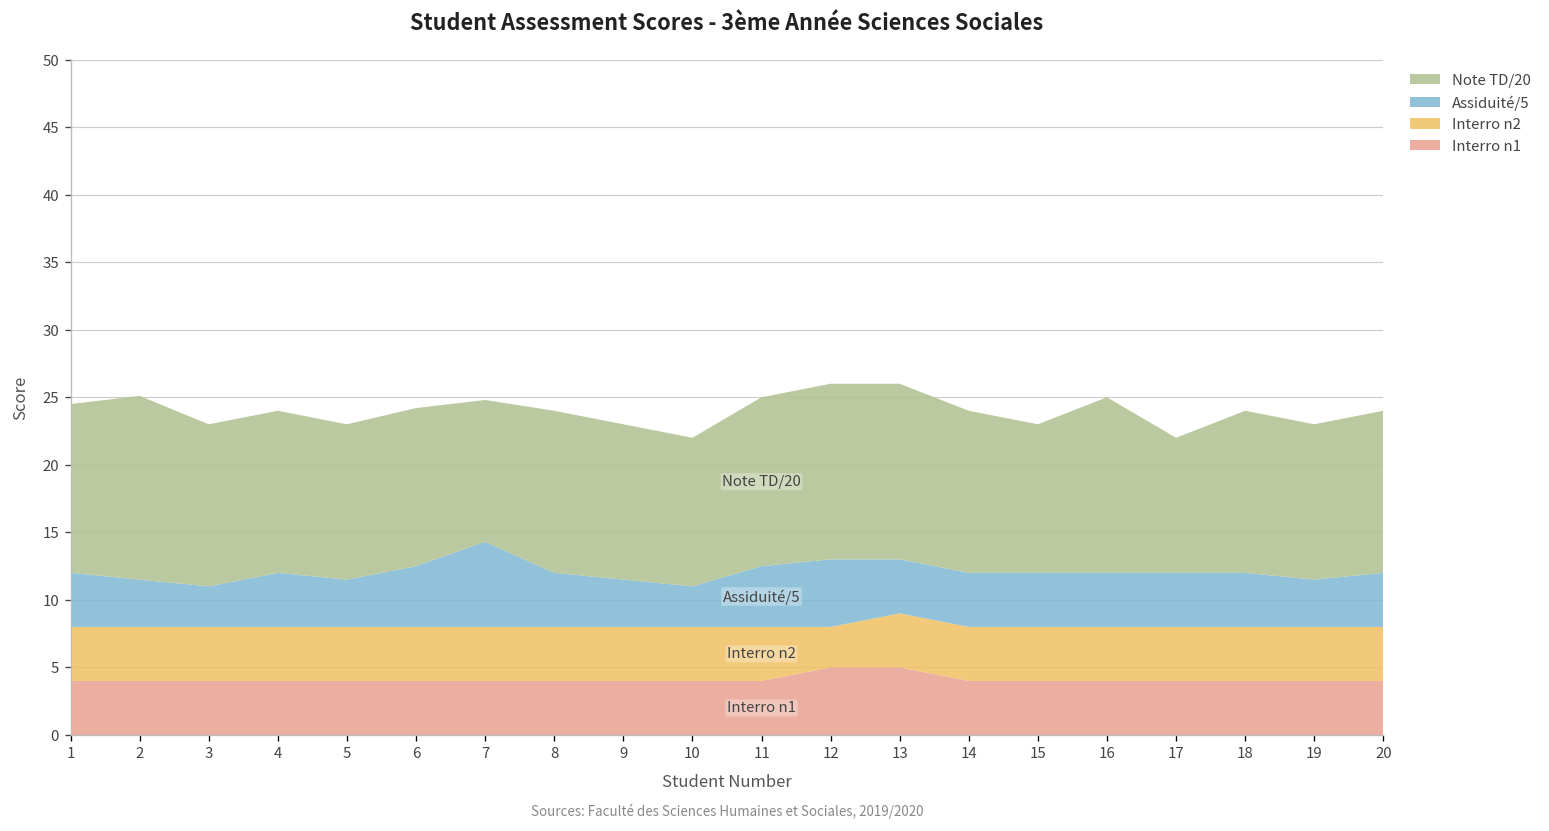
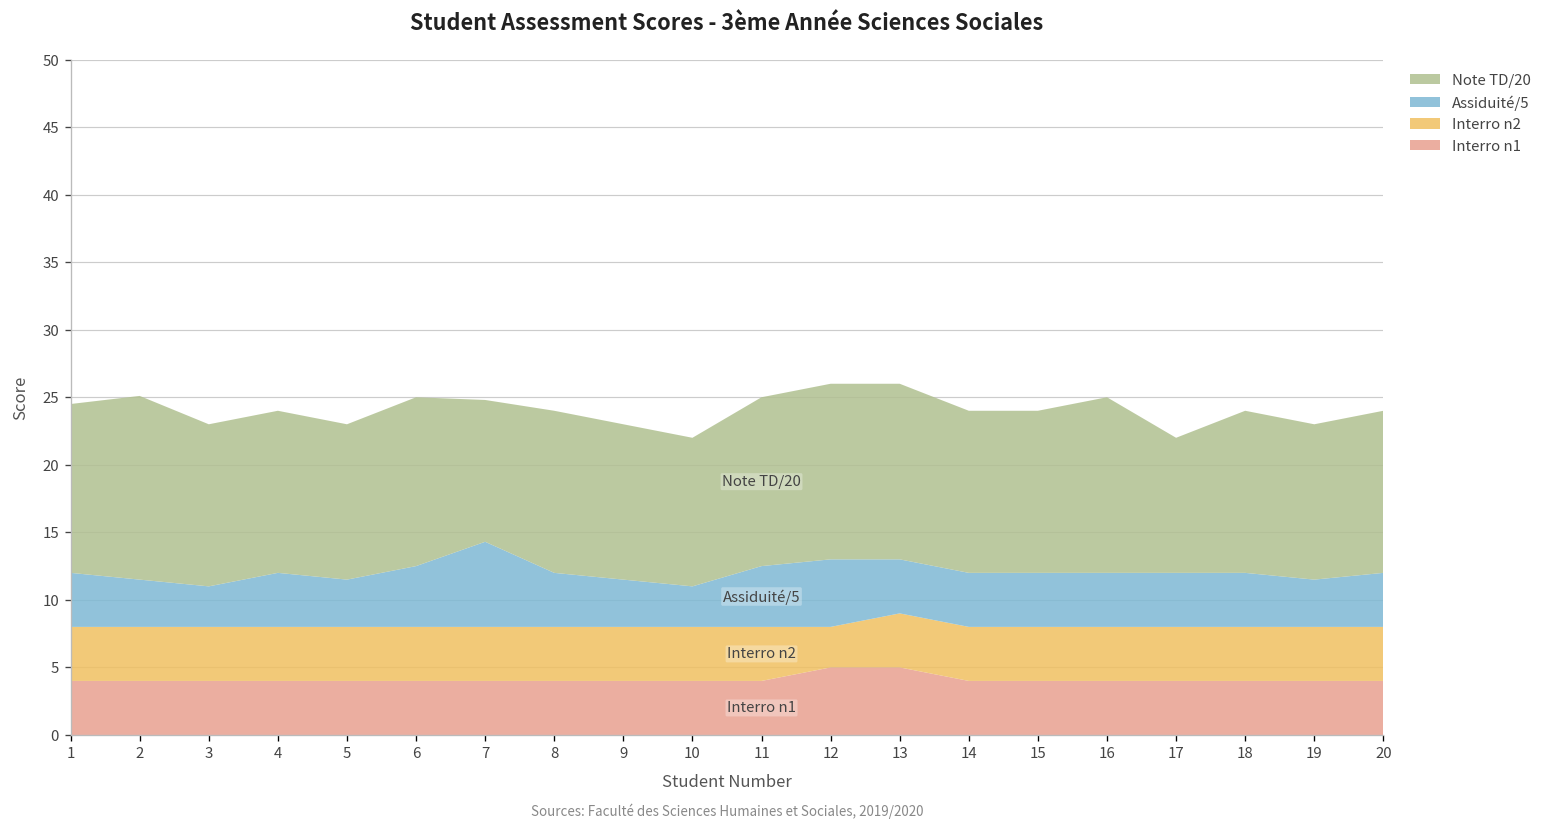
  {
    "Assiduité/5": {
      "1": 4.0,
      "2": 3.5,
      "3": 3.0,
      "4": 4.0,
      "5": 3.5,
      "6": 4.5,
      "7": 6.3,
      "8": 4.0,
      "9": 3.5,
      "10": 3.0,
      "12": 5.0,
      "13": 4.0,
      "14": 4.0,
      "15": 4.0,
      "16": 4.0,
      "17": 4.0,
      "18": 4.0,
      "19": 3.5,
      "20": 4.0
    },
    "Note TD/20": {
      "1": 12.5,
      "2": 13.6,
      "3": 12.0,
      "4": 12.0,
      "5": 11.5,
-     "6": 11.7,
+     "6": 12.5,
      "7": 10.5,
      "8": 12.0,
      "9": 11.5,
      "10": 11.0,
      "11": 12.5,
      "12": 13.0,
      "13": 13.0,
      "14": 12.0,
-     "15": 11,
+     "15": 12,
      "16": 13.0,
      "17": 10.0,
      "18": 12.0,
      "19": 11.5,
      "20": 12.0
    }
  }
